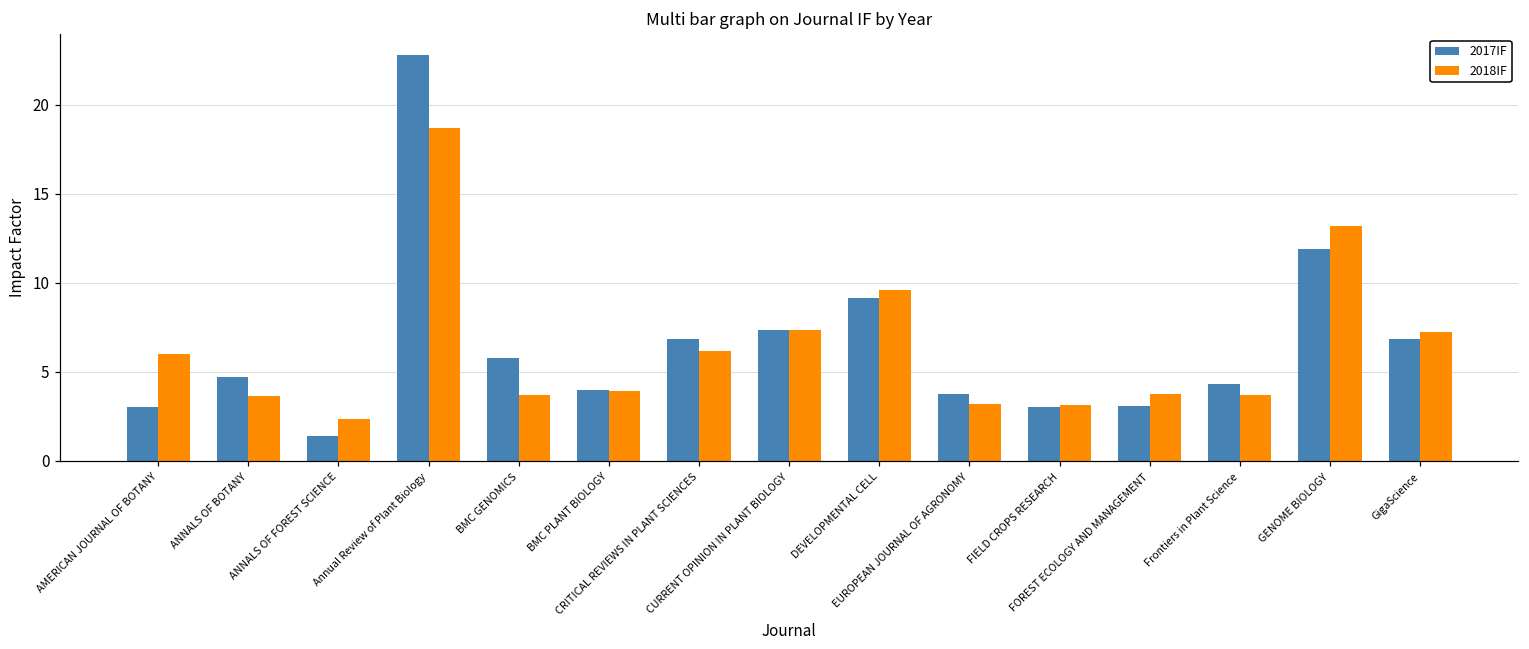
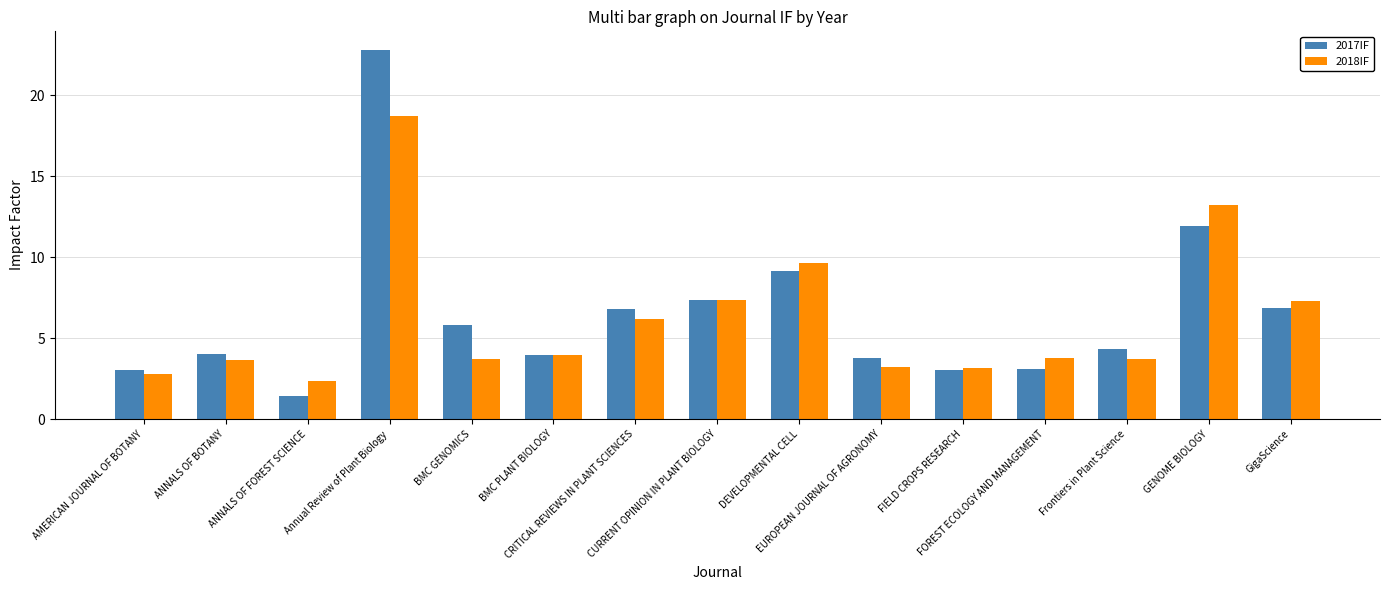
  {
    "2017IF": {
      "AMERICAN JOURNAL OF BOTANY": 3.1,
-     "ANNALS OF BOTANY": 4.7,
+     "ANNALS OF BOTANY": 4.0,
      "ANNALS OF FOREST SCIENCE": 1.4,
      "Annual Review of Plant Biology": 22.8,
      "BMC GENOMICS": 5.8,
      "BMC PLANT BIOLOGY": 4.0,
      "CRITICAL REVIEWS IN PLANT SCIENCES": 6.8,
      "CURRENT OPINION IN PLANT BIOLOGY": 7.4,
      "DEVELOPMENTAL CELL": 9.2,
      "EUROPEAN JOURNAL OF AGRONOMY": 3.8,
      "FIELD CROPS RESEARCH": 3.0,
      "FOREST ECOLOGY AND MANAGEMENT": 3.1,
      "Frontiers in Plant Science": 4.3,
      "GENOME BIOLOGY": 11.9,
      "GigaScience": 6.9
    },
    "2018IF": {
-     "AMERICAN JOURNAL OF BOTANY": 6.0,
+     "AMERICAN JOURNAL OF BOTANY": 2.8,
      "ANNALS OF BOTANY": 3.6,
      "ANNALS OF FOREST SCIENCE": 2.4,
      "Annual Review of Plant Biology": 18.7,
      "BMC GENOMICS": 3.7,
      "BMC PLANT BIOLOGY": 3.9,
      "CRITICAL REVIEWS IN PLANT SCIENCES": 6.2,
      "CURRENT OPINION IN PLANT BIOLOGY": 7.3,
      "DEVELOPMENTAL CELL": 9.6,
      "EUROPEAN JOURNAL OF AGRONOMY": 3.2,
      "FIELD CROPS RESEARCH": 3.1,
      "FOREST ECOLOGY AND MANAGEMENT": 3.8,
      "Frontiers in Plant Science": 3.7,
      "GENOME BIOLOGY": 13.2,
      "GigaScience": 7.3
    }
  }
